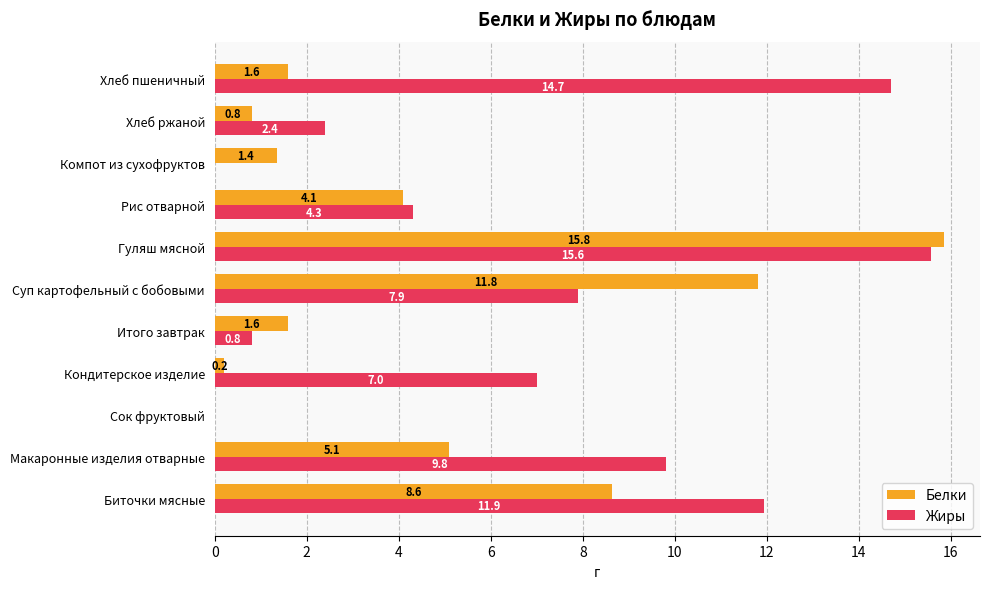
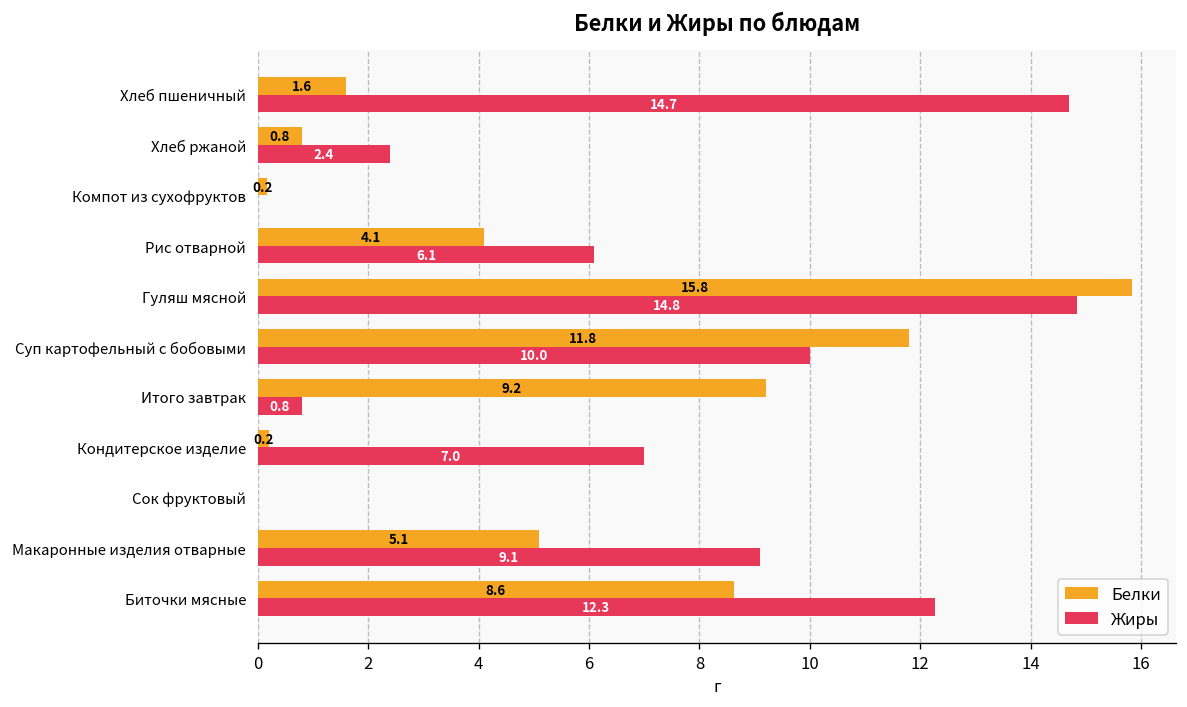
  {
    "Белки": {
      "Хлеб пшеничный": 1.6,
      "Хлеб ржаной": 0.8,
-     "Компот из сухофруктов": 1.4,
+     "Компот из сухофруктов": 0.2,
      "Рис отварной": 4.1,
      "Гуляш мясной": 15.8,
      "Суп картофельный с бобовыми": 11.8,
-     "Итого завтрак": 1.6,
+     "Итого завтрак": 9.2,
      "Кондитерское изделие": 0.2,
      "Макаронные изделия отварные": 5.1,
      "Биточки мясные": 8.6
    },
    "Жиры": {
      "Хлеб пшеничный": 14.7,
      "Хлеб ржаной": 2.4,
-     "Рис отварной": 4.3,
-     "Гуляш мясной": 15.6,
-     "Суп картофельный с бобовыми": 7.9,
+     "Рис отварной": 6.1,
+     "Гуляш мясной": 14.8,
+     "Суп картофельный с бобовыми": 10.0,
      "Итого завтрак": 0.8,
      "Кондитерское изделие": 7.0,
-     "Макаронные изделия отварные": 9.8,
-     "Биточки мясные": 11.9
+     "Макаронные изделия отварные": 9.1,
+     "Биточки мясные": 12.3
    }
  }
